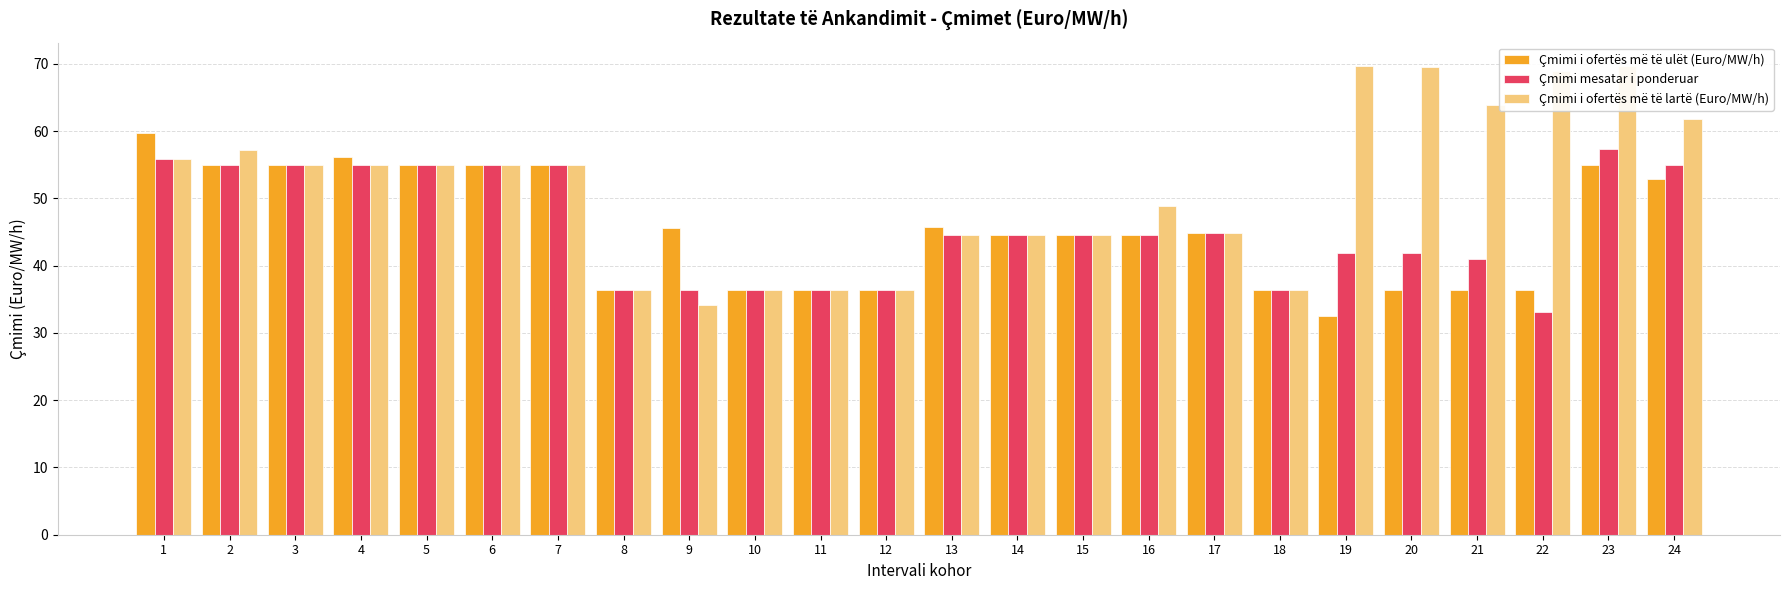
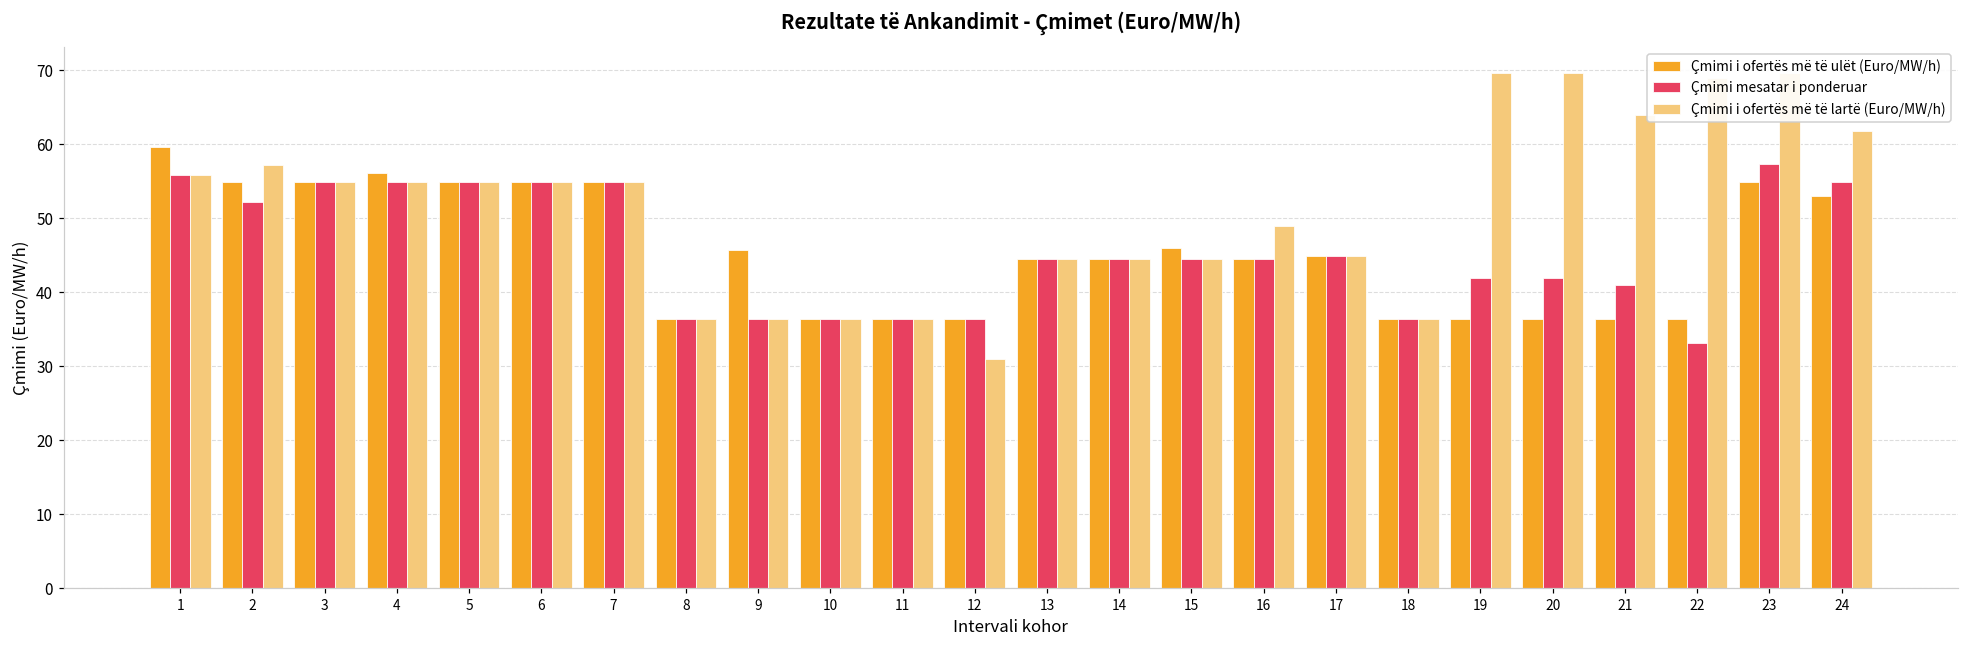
  {
    "Çmimi i ofertës më të ulët (Euro/MW/h)": {
      "1": 60,
      "2": 55,
      "3": 55,
      "4": 56,
      "5": 55,
      "6": 55,
      "7": 55,
      "8": 36,
      "9": 46,
      "10": 36,
      "11": 36,
      "12": 36,
-     "13": 46,
+     "13": 44,
      "14": 44,
-     "15": 44,
+     "15": 46,
      "16": 44,
      "17": 45,
      "18": 36,
-     "19": 33,
+     "19": 36,
      "20": 36,
      "21": 36,
      "22": 36,
      "23": 55,
      "24": 53
    },
    "Çmimi mesatar i ponderuar": {
      "1": 56,
-     "2": 55,
+     "2": 52,
      "3": 55,
      "4": 55,
      "5": 55,
      "6": 55,
      "7": 55,
      "8": 36,
      "9": 36,
      "10": 36,
      "11": 36,
      "12": 36,
      "13": 44,
      "14": 44,
      "15": 44,
      "16": 44,
      "17": 45,
      "18": 36,
      "19": 42,
      "20": 42,
      "21": 41,
      "22": 33,
      "23": 57,
      "24": 55
    },
    "Çmimi i ofertës më të lartë (Euro/MW/h)": {
      "1": 56,
      "2": 57,
      "3": 55,
      "4": 55,
      "5": 55,
      "6": 55,
      "7": 55,
      "8": 36,
-     "9": 34,
+     "9": 36,
      "10": 36,
      "11": 36,
-     "12": 36,
+     "12": 31,
      "13": 44,
      "14": 44,
      "15": 44,
      "16": 49,
      "17": 45,
      "18": 36,
      "19": 70,
      "20": 70,
      "21": 64,
      "24": 62
    }
  }
